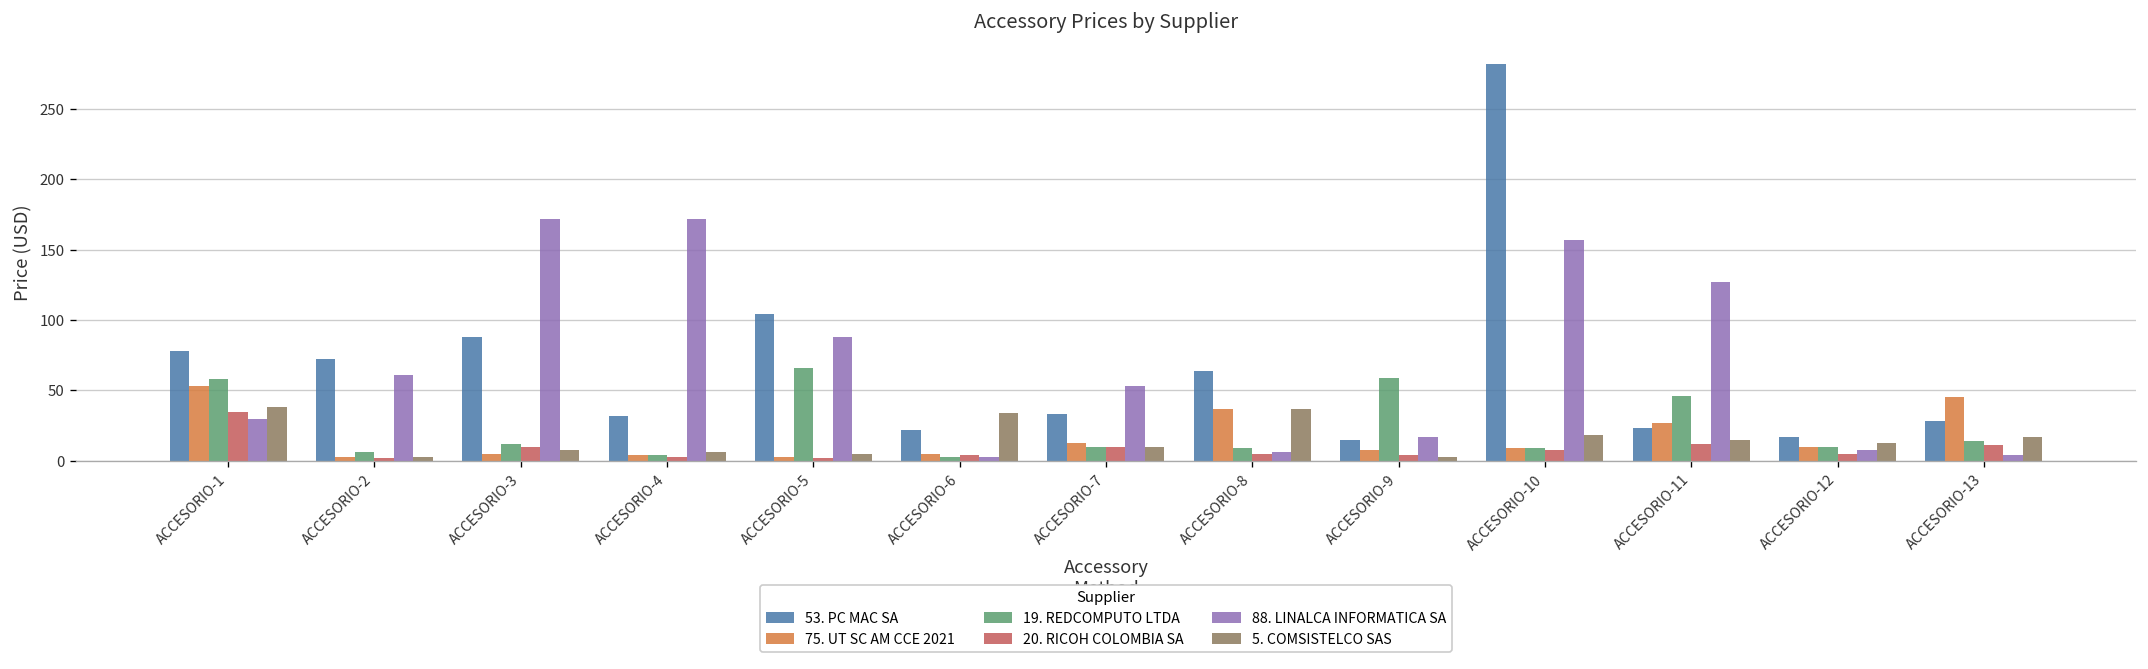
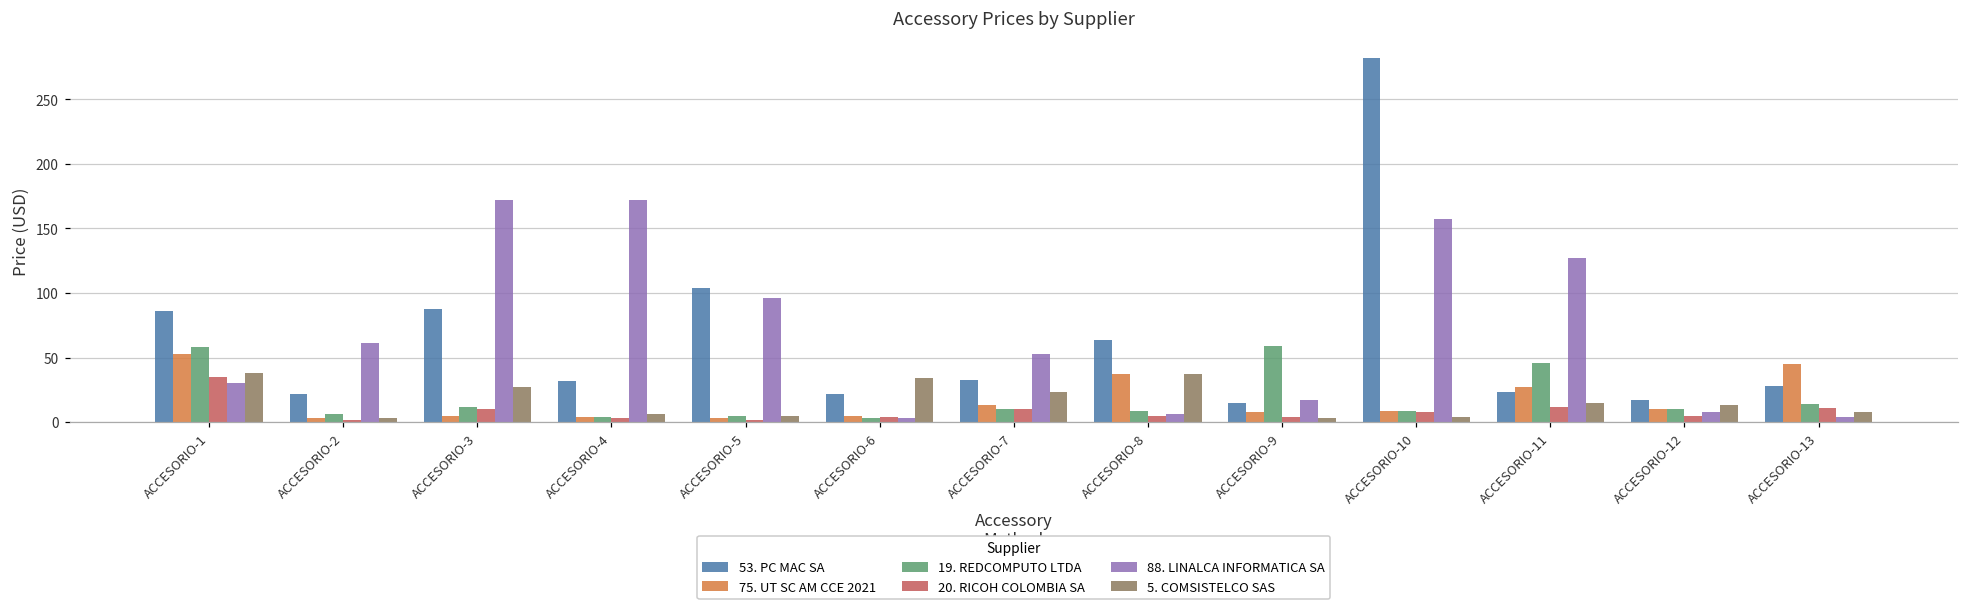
  {
    "53. PC MAC SA": {
-     "ACCESORIO-1": 78,
-     "ACCESORIO-2": 72,
+     "ACCESORIO-1": 86,
+     "ACCESORIO-2": 22,
      "ACCESORIO-3": 88,
      "ACCESORIO-4": 32,
      "ACCESORIO-5": 104,
      "ACCESORIO-6": 22,
      "ACCESORIO-7": 33,
      "ACCESORIO-8": 64,
      "ACCESORIO-9": 15,
      "ACCESORIO-10": 282,
      "ACCESORIO-11": 23,
      "ACCESORIO-12": 17,
      "ACCESORIO-13": 28
    },
    "19. REDCOMPUTO LTDA": {
      "ACCESORIO-1": 58,
      "ACCESORIO-2": 6,
      "ACCESORIO-3": 12,
      "ACCESORIO-4": 4,
-     "ACCESORIO-5": 66,
+     "ACCESORIO-5": 5,
      "ACCESORIO-6": 3,
      "ACCESORIO-7": 10,
      "ACCESORIO-8": 9,
      "ACCESORIO-9": 59,
      "ACCESORIO-10": 9,
      "ACCESORIO-11": 46,
      "ACCESORIO-12": 10,
      "ACCESORIO-13": 14
    },
    "88. LINALCA INFORMATICA SA": {
      "ACCESORIO-1": 30,
      "ACCESORIO-2": 61,
      "ACCESORIO-3": 172,
      "ACCESORIO-4": 172,
-     "ACCESORIO-5": 88,
+     "ACCESORIO-5": 96,
      "ACCESORIO-6": 3,
      "ACCESORIO-7": 53,
      "ACCESORIO-8": 6,
      "ACCESORIO-9": 17,
      "ACCESORIO-10": 157,
      "ACCESORIO-11": 127,
      "ACCESORIO-12": 8,
      "ACCESORIO-13": 4
    },
    "5. COMSISTELCO SAS": {
      "ACCESORIO-1": 38,
      "ACCESORIO-2": 3,
-     "ACCESORIO-3": 8,
+     "ACCESORIO-3": 27,
      "ACCESORIO-4": 6,
      "ACCESORIO-5": 5,
      "ACCESORIO-6": 34,
-     "ACCESORIO-7": 10,
+     "ACCESORIO-7": 23,
      "ACCESORIO-8": 37,
      "ACCESORIO-9": 3,
-     "ACCESORIO-10": 18,
+     "ACCESORIO-10": 4,
      "ACCESORIO-11": 15,
      "ACCESORIO-12": 13,
-     "ACCESORIO-13": 17
+     "ACCESORIO-13": 8
    }
  }
